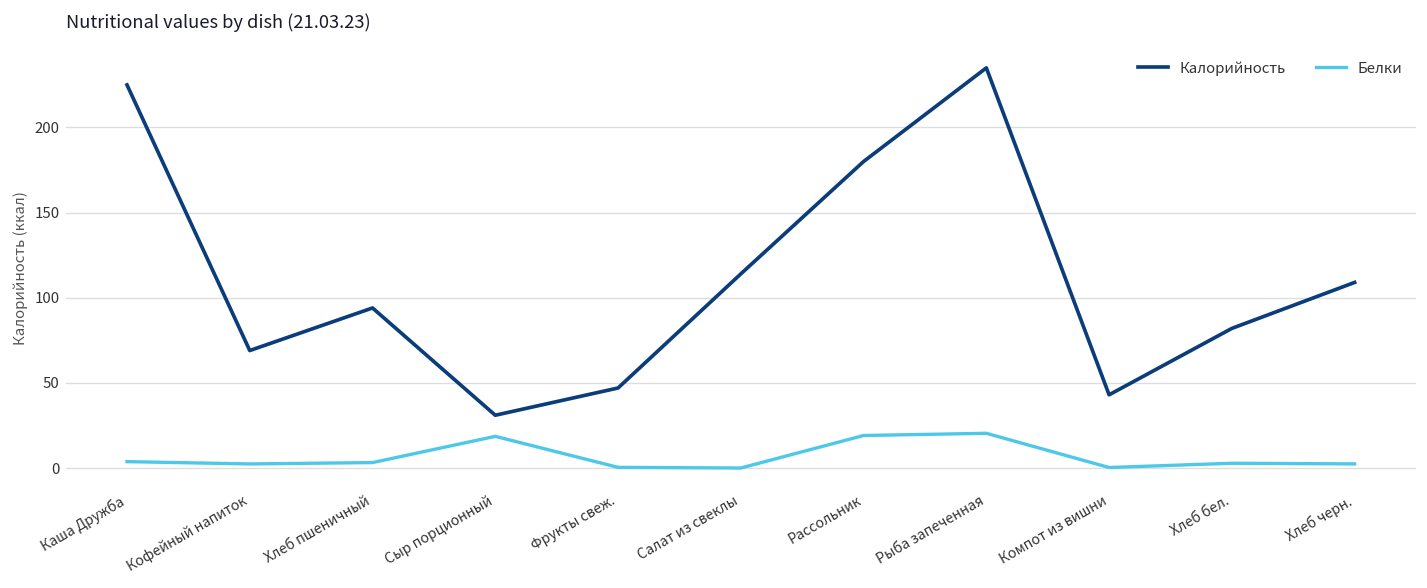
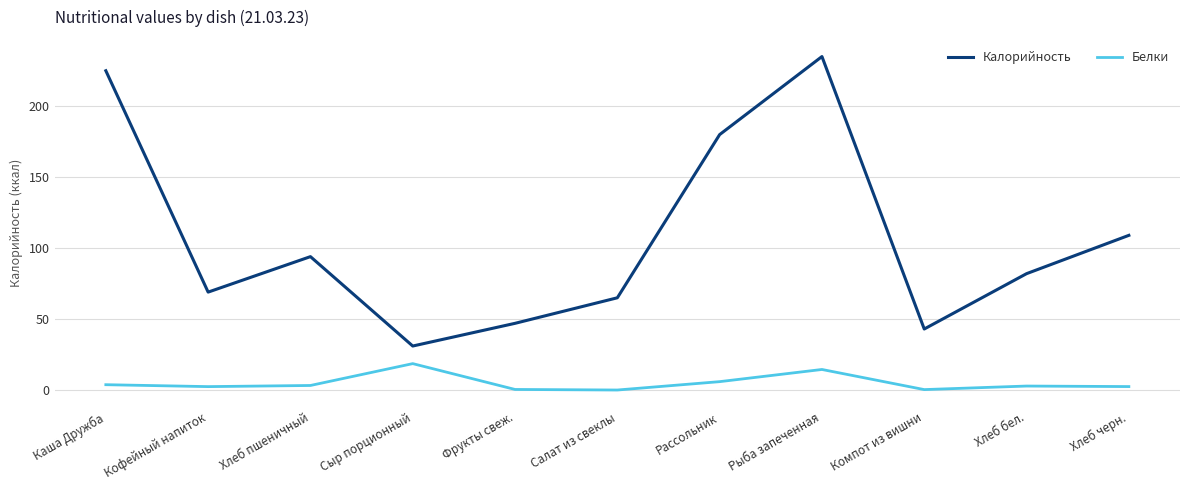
  {
    "Калорийность": {
      "Каша Дружба": 225,
      "Кофейный напиток": 69,
      "Хлеб пшеничный": 94,
      "Сыр порционный": 31,
      "Фрукты свеж.": 47,
-     "Салат из свеклы": 114,
+     "Салат из свеклы": 65,
      "Рассольник": 180,
      "Рыба запеченная": 235,
      "Компот из вишни": 43,
      "Хлеб бел.": 82,
      "Хлеб черн.": 109
    },
    "Белки": {
      "Каша Дружба": 4,
      "Кофейный напиток": 2,
      "Хлеб пшеничный": 3,
      "Сыр порционный": 19,
      "Фрукты свеж.": 0,
      "Салат из свеклы": 0,
-     "Рассольник": 19,
-     "Рыба запеченная": 20,
+     "Рассольник": 6,
+     "Рыба запеченная": 14,
      "Компот из вишни": 0,
      "Хлеб бел.": 3,
      "Хлеб черн.": 2
    }
  }
